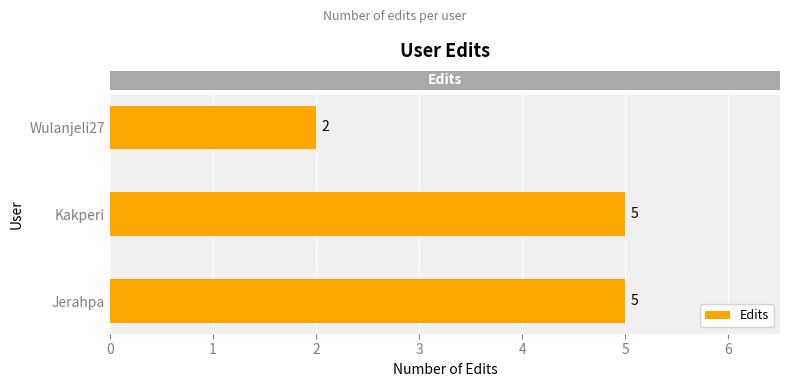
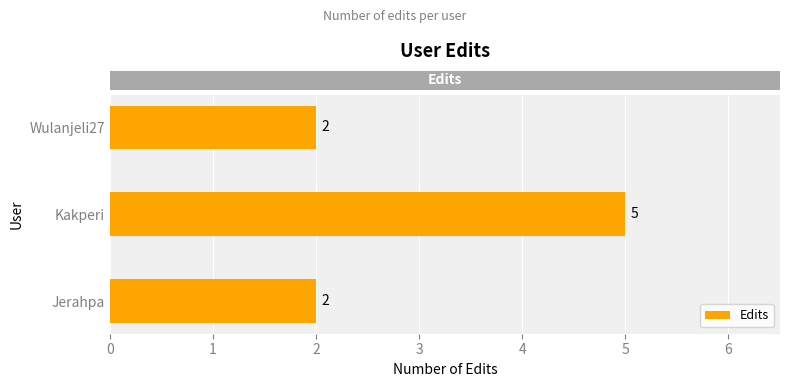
  {
    "Wulanjeli27": 2,
    "Kakperi": 5,
-   "Jerahpa": 5
+   "Jerahpa": 2
  }
